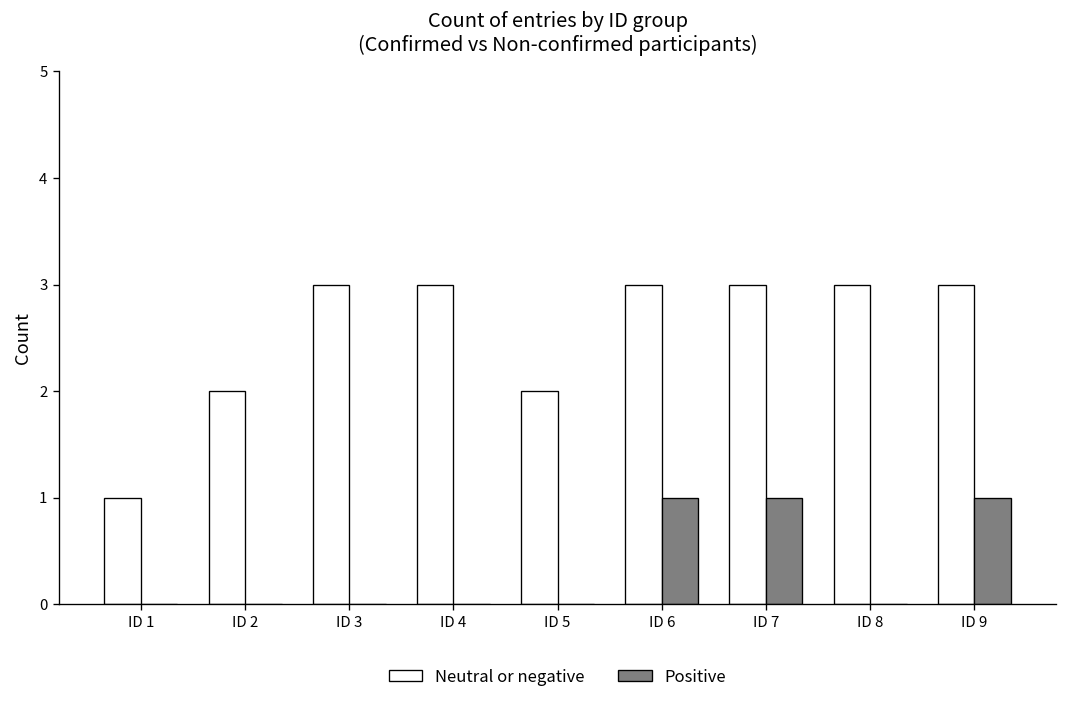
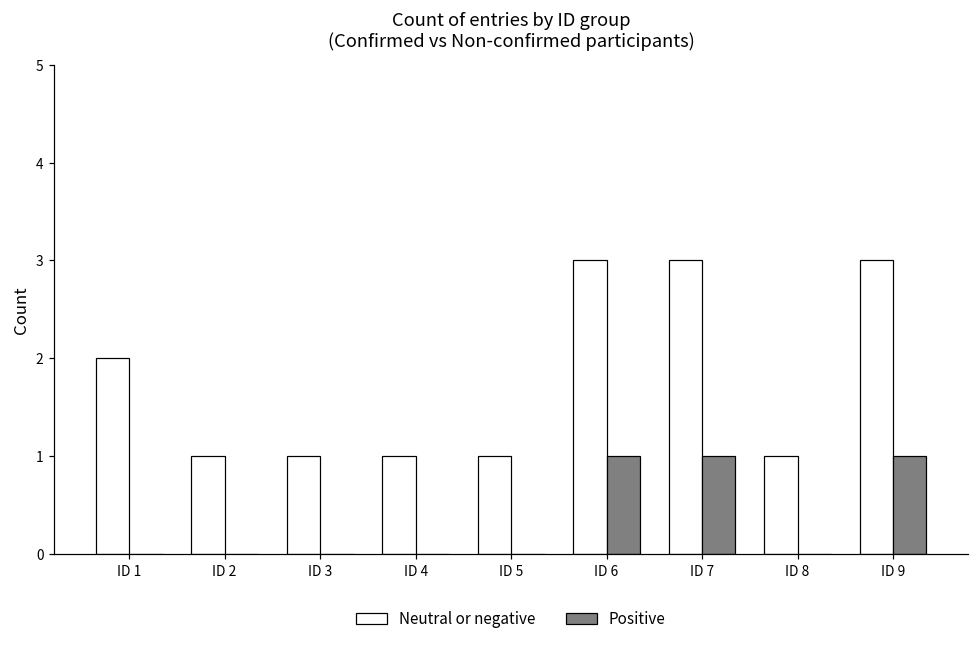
  {
    "Neutral or negative": {
-     "ID 1": 1,
-     "ID 2": 2,
-     "ID 3": 3,
-     "ID 4": 3,
-     "ID 5": 2,
+     "ID 1": 2,
+     "ID 2": 1,
+     "ID 3": 1,
+     "ID 4": 1,
+     "ID 5": 1,
      "ID 6": 3,
      "ID 7": 3,
-     "ID 8": 3,
+     "ID 8": 1,
      "ID 9": 3
    },
    "Positive": {
      "ID 1": 0,
      "ID 2": 0,
      "ID 3": 0,
      "ID 4": 0,
      "ID 5": 0,
      "ID 6": 1,
      "ID 7": 1,
      "ID 8": 0,
      "ID 9": 1
    }
  }
